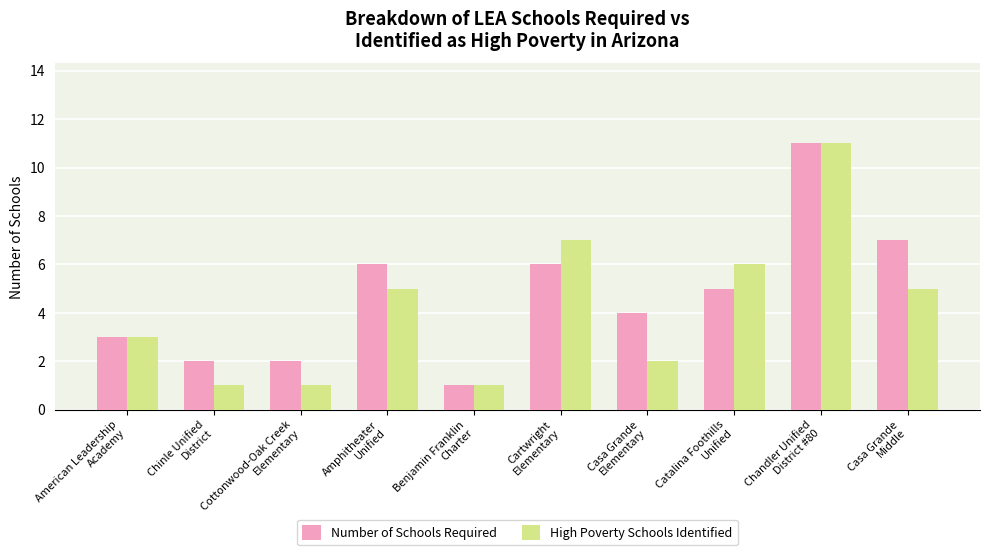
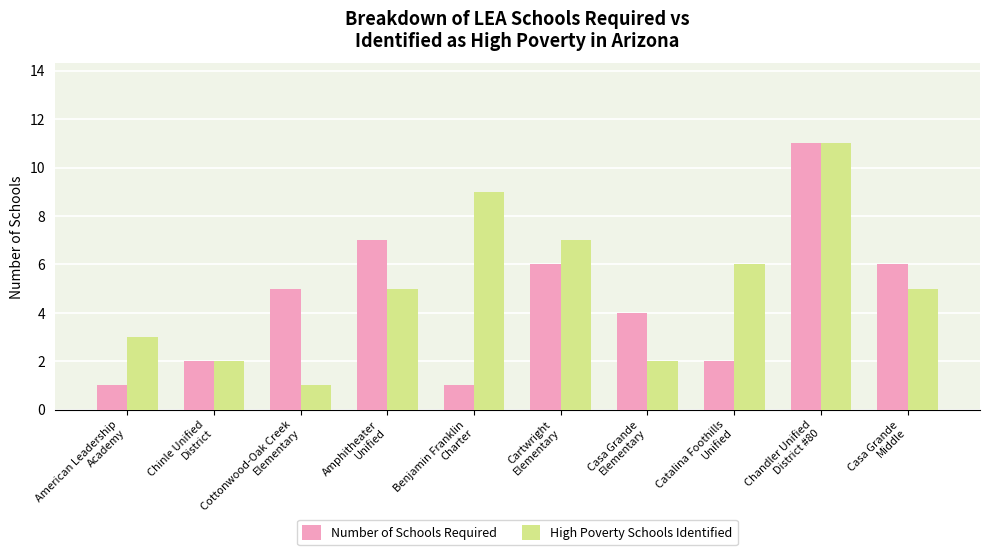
  {
    "Number of Schools Required": {
-     "American Leadership Academy": 3,
+     "American Leadership Academy": 1,
      "Chinle Unified District": 2,
-     "Cottonwood-Oak Creek Elementary": 2,
-     "Amphitheater Unified": 6,
+     "Cottonwood-Oak Creek Elementary": 5,
+     "Amphitheater Unified": 7,
      "Benjamin Franklin Charter": 1,
      "Cartwright Elementary": 6,
      "Casa Grande Elementary": 4,
-     "Catalina Foothills Unified": 5,
+     "Catalina Foothills Unified": 2,
      "Chandler Unified District #80": 11,
-     "Casa Grande Middle": 7
+     "Casa Grande Middle": 6
    },
    "High Poverty Schools Identified": {
      "American Leadership Academy": 3,
-     "Chinle Unified District": 1,
+     "Chinle Unified District": 2,
      "Cottonwood-Oak Creek Elementary": 1,
      "Amphitheater Unified": 5,
-     "Benjamin Franklin Charter": 1,
+     "Benjamin Franklin Charter": 9,
      "Cartwright Elementary": 7,
      "Casa Grande Elementary": 2,
      "Catalina Foothills Unified": 6,
      "Chandler Unified District #80": 11,
      "Casa Grande Middle": 5
    }
  }
